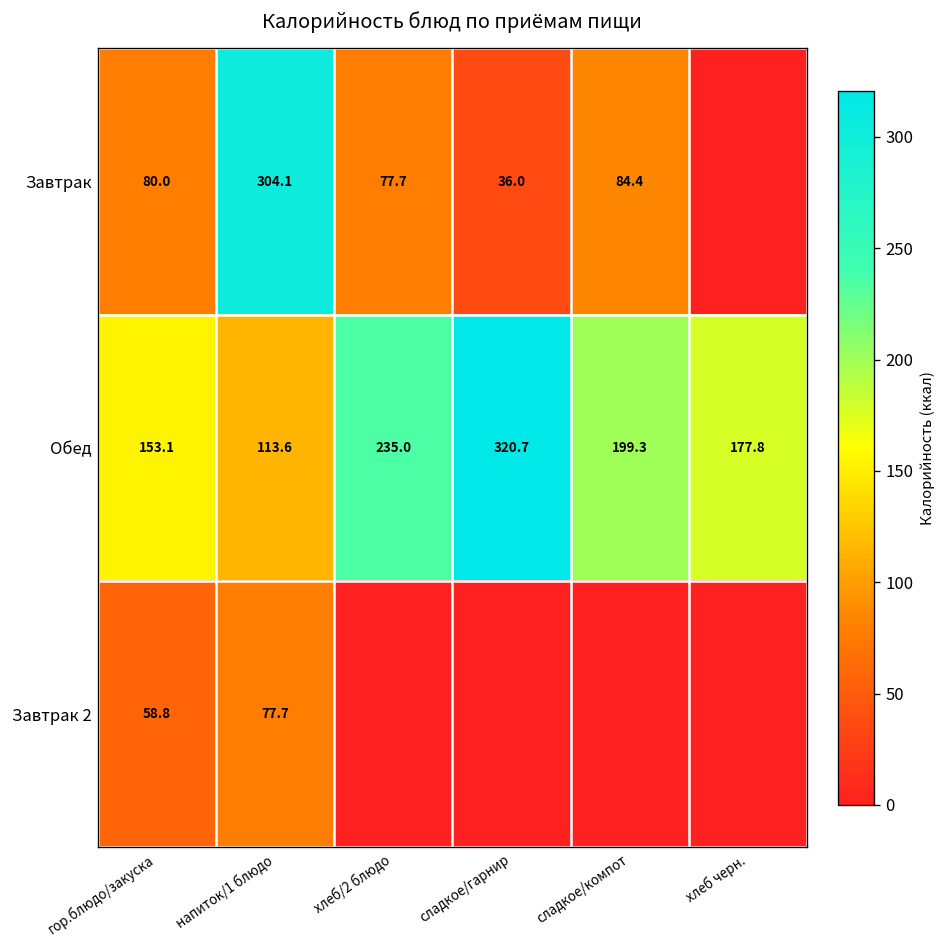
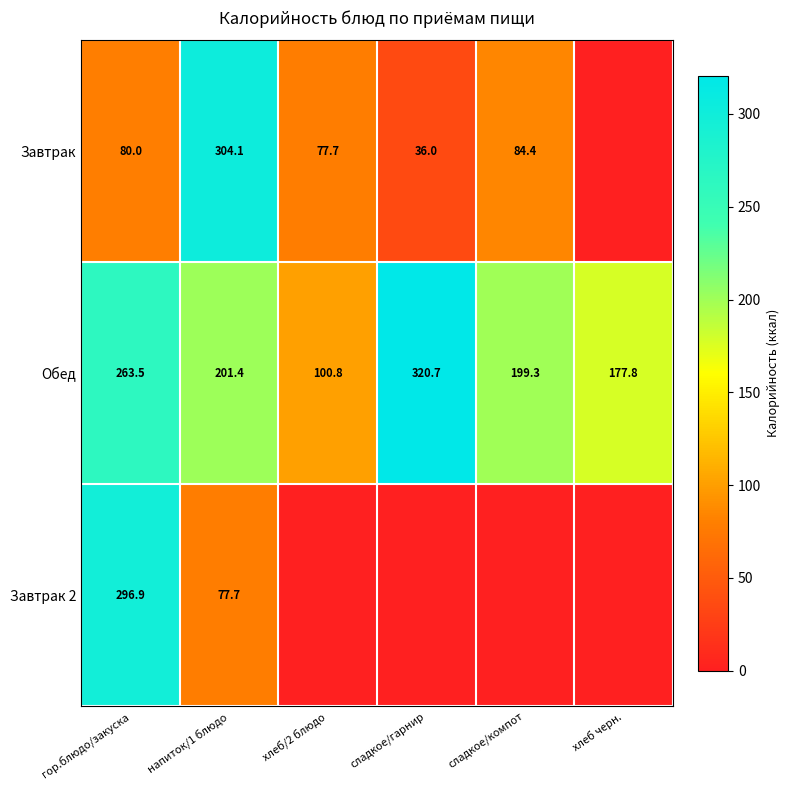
  {
    "Завтрак": {
      "гор.блюдо/закуска": 80.0,
      "напиток/1 блюдо": 304.1,
      "хлеб/2 блюдо": 77.7,
      "сладкое/гарнир": 36.0,
      "сладкое/компот": 84.4
    },
    "Обед": {
-     "гор.блюдо/закуска": 153.1,
-     "напиток/1 блюдо": 113.6,
-     "хлеб/2 блюдо": 235.0,
+     "гор.блюдо/закуска": 263.5,
+     "напиток/1 блюдо": 201.4,
+     "хлеб/2 блюдо": 100.8,
      "сладкое/гарнир": 320.7,
      "сладкое/компот": 199.3,
      "хлеб черн.": 177.8
    },
    "Завтрак 2": {
-     "гор.блюдо/закуска": 58.8,
+     "гор.блюдо/закуска": 296.9,
      "напиток/1 блюдо": 77.7
    }
  }
